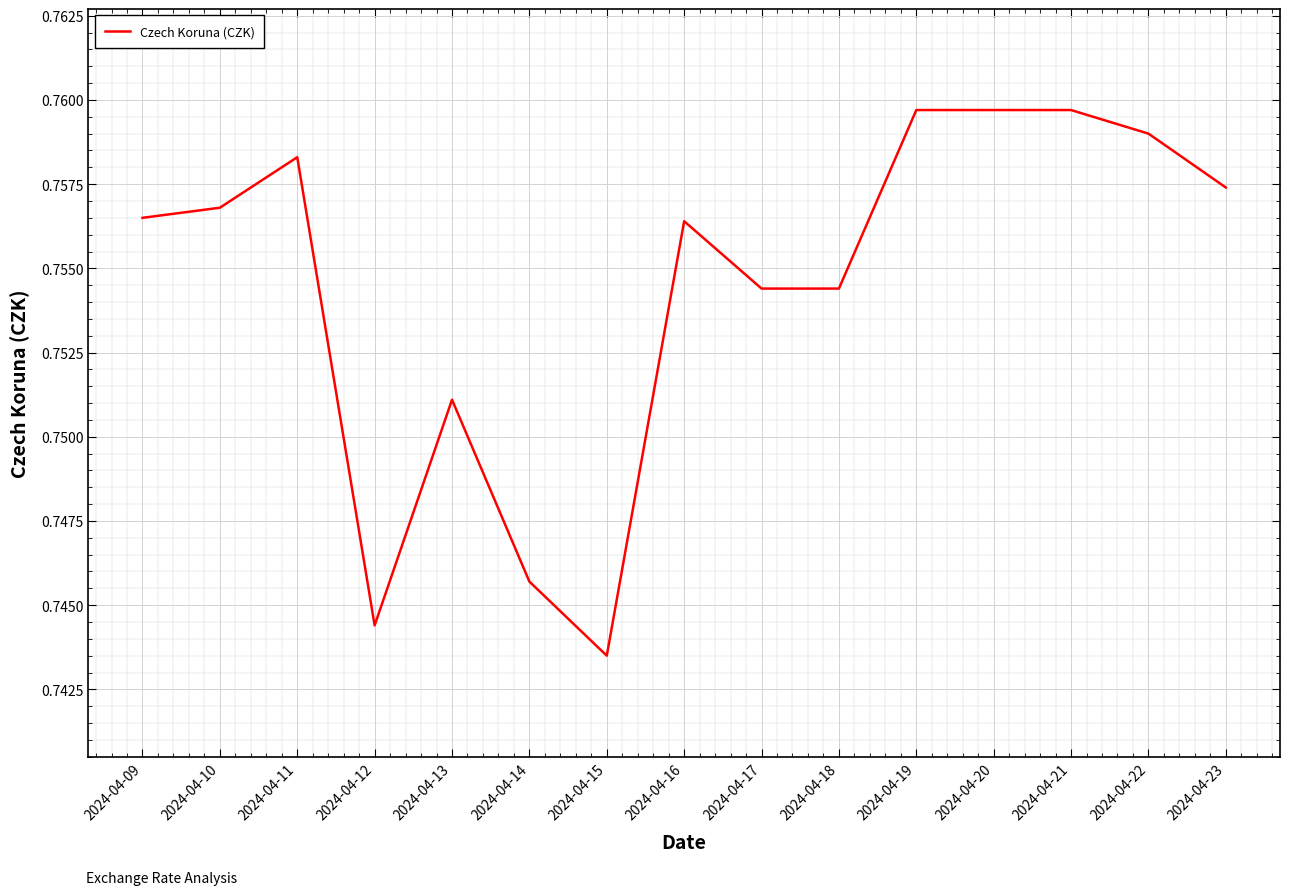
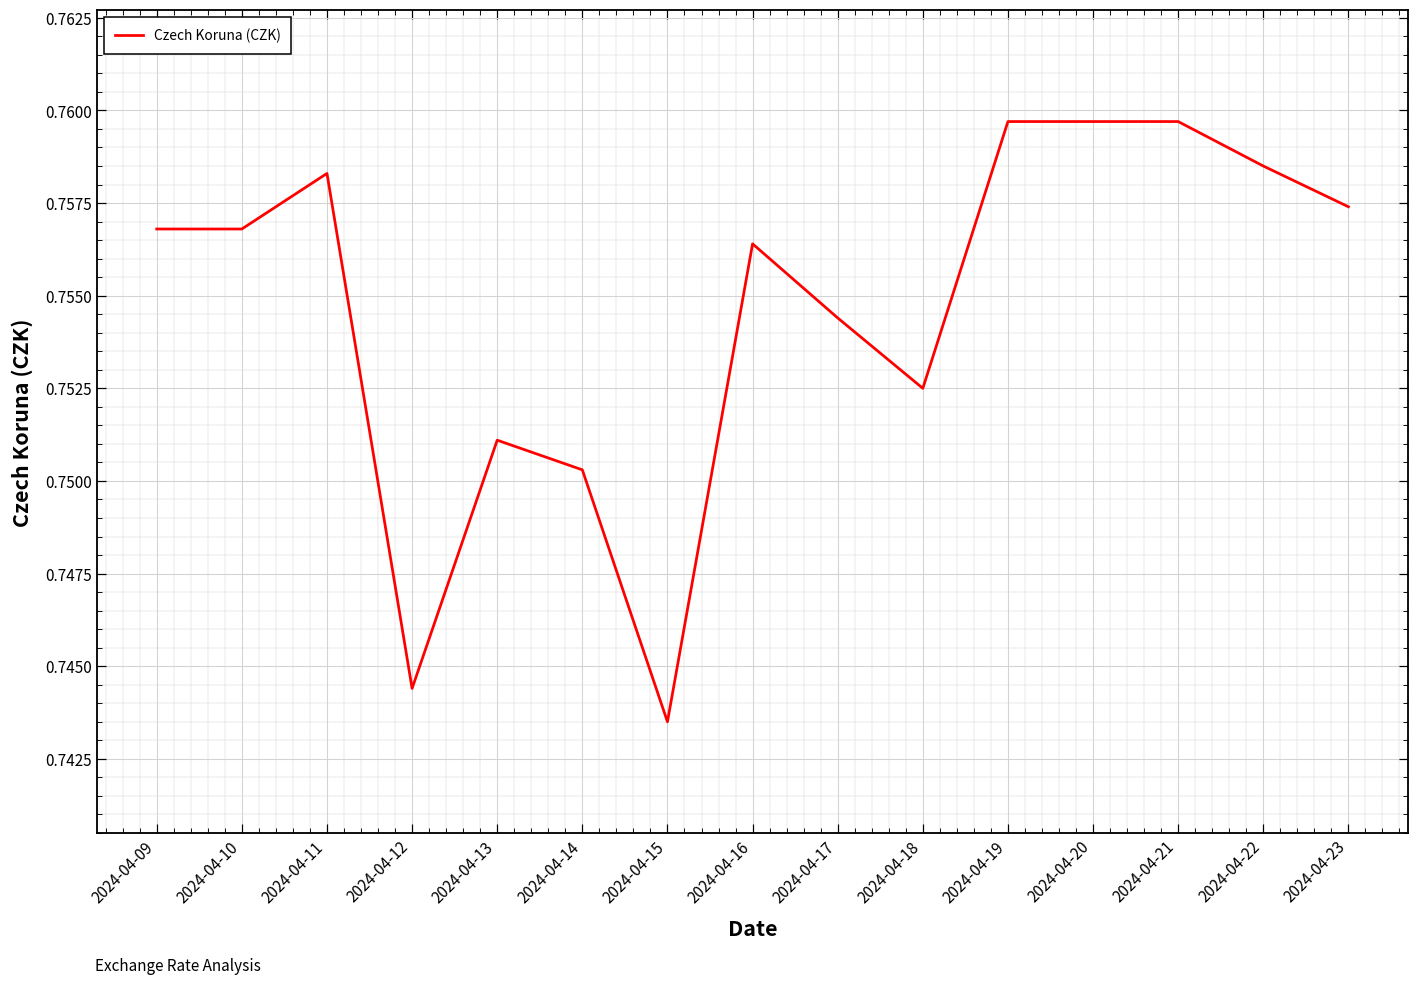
  {
-   "2024-04-09": 0.7565,
+   "2024-04-09": 0.7568,
    "2024-04-10": 0.7568,
    "2024-04-11": 0.7583,
    "2024-04-12": 0.7444,
    "2024-04-13": 0.7511,
-   "2024-04-14": 0.7457,
+   "2024-04-14": 0.7503,
    "2024-04-15": 0.7435,
    "2024-04-16": 0.7564,
    "2024-04-17": 0.7544,
-   "2024-04-18": 0.7544,
+   "2024-04-18": 0.7525,
    "2024-04-19": 0.7597,
    "2024-04-20": 0.7597,
    "2024-04-21": 0.7597,
-   "2024-04-22": 0.7590,
+   "2024-04-22": 0.7585,
    "2024-04-23": 0.7574
  }
